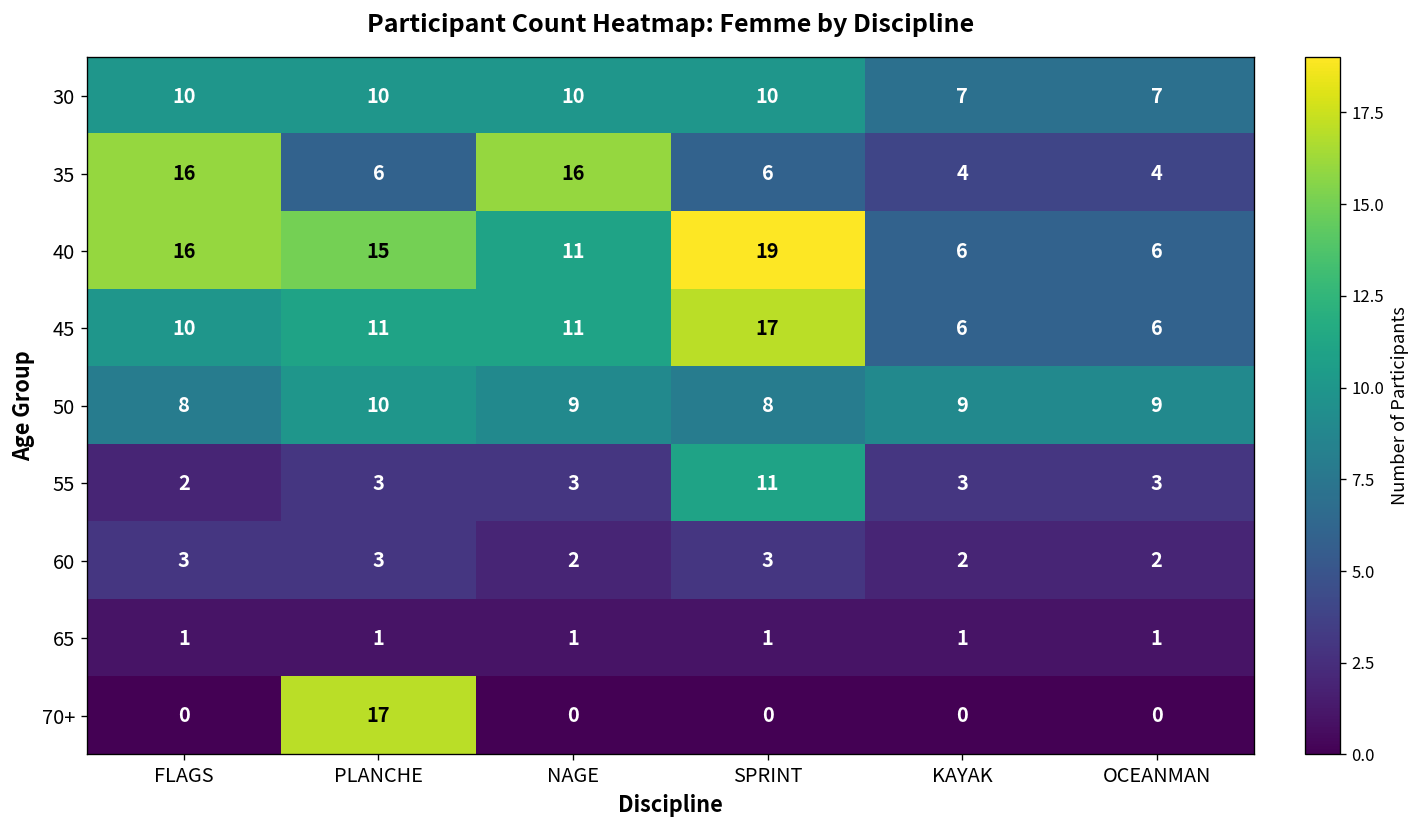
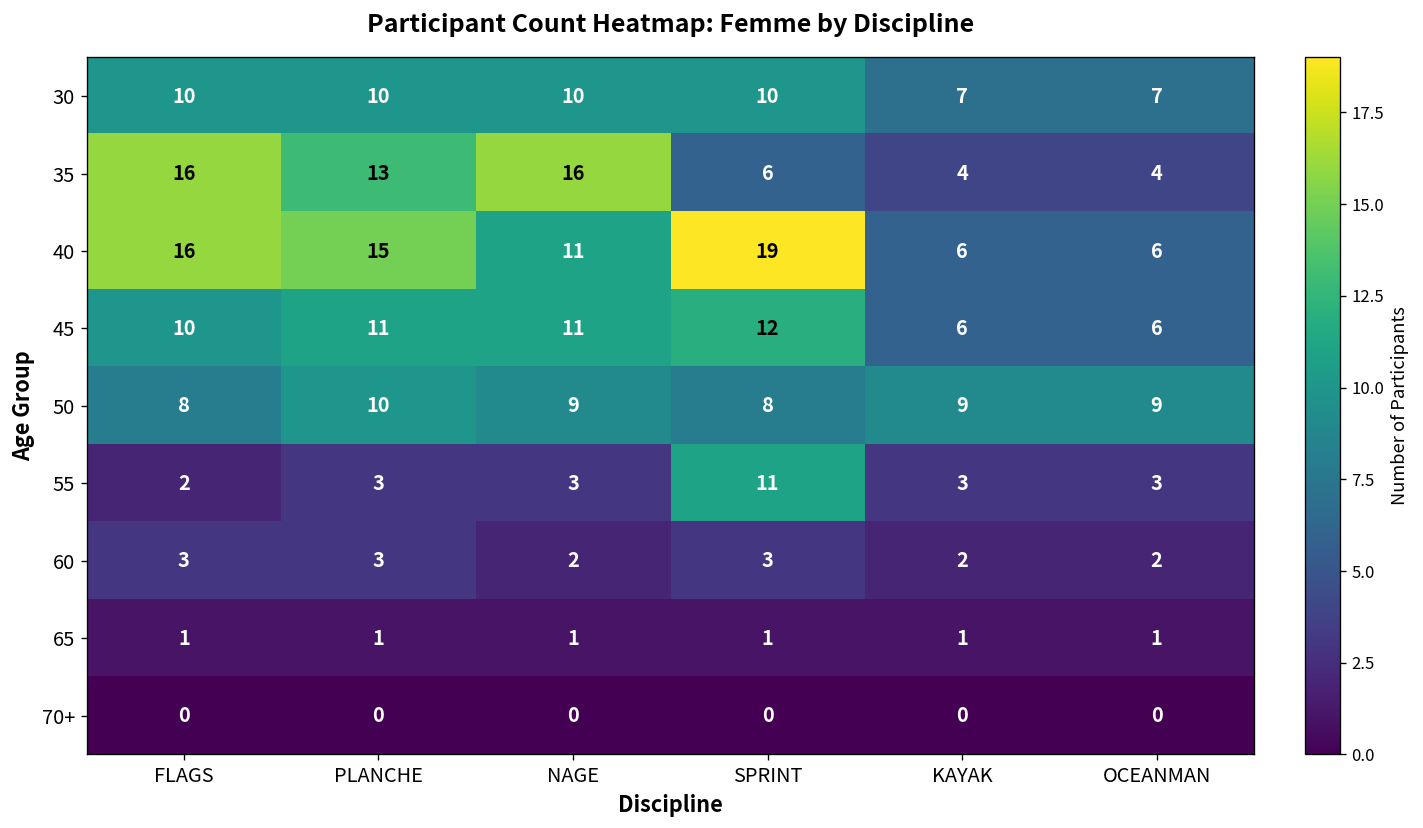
  {
    "30": {
      "FLAGS": 10,
      "PLANCHE": 10,
      "NAGE": 10,
      "SPRINT": 10,
      "KAYAK": 7,
      "OCEANMAN": 7
    },
    "35": {
      "FLAGS": 16,
-     "PLANCHE": 6,
+     "PLANCHE": 13,
      "NAGE": 16,
      "SPRINT": 6,
      "KAYAK": 4,
      "OCEANMAN": 4
    },
    "40": {
      "FLAGS": 16,
      "PLANCHE": 15,
      "NAGE": 11,
      "SPRINT": 19,
      "KAYAK": 6,
      "OCEANMAN": 6
    },
    "45": {
      "FLAGS": 10,
      "PLANCHE": 11,
      "NAGE": 11,
-     "SPRINT": 17,
+     "SPRINT": 12,
      "KAYAK": 6,
      "OCEANMAN": 6
    },
    "50": {
      "FLAGS": 8,
      "PLANCHE": 10,
      "NAGE": 9,
      "SPRINT": 8,
      "KAYAK": 9,
      "OCEANMAN": 9
    },
    "55": {
      "FLAGS": 2,
      "PLANCHE": 3,
      "NAGE": 3,
      "SPRINT": 11,
      "KAYAK": 3,
      "OCEANMAN": 3
    },
    "60": {
      "FLAGS": 3,
      "PLANCHE": 3,
      "NAGE": 2,
      "SPRINT": 3,
      "KAYAK": 2,
      "OCEANMAN": 2
    },
    "65": {
      "FLAGS": 1,
      "PLANCHE": 1,
      "NAGE": 1,
      "SPRINT": 1,
      "KAYAK": 1,
      "OCEANMAN": 1
    },
    "70+": {
      "FLAGS": 0,
-     "PLANCHE": 17,
+     "PLANCHE": 0,
      "NAGE": 0,
      "SPRINT": 0,
      "KAYAK": 0,
      "OCEANMAN": 0
    }
  }
